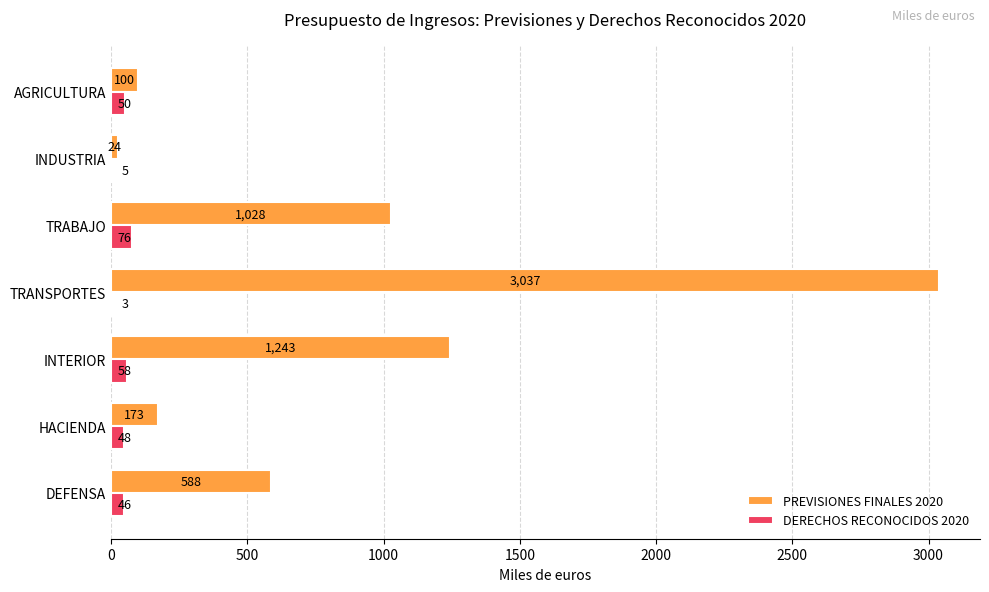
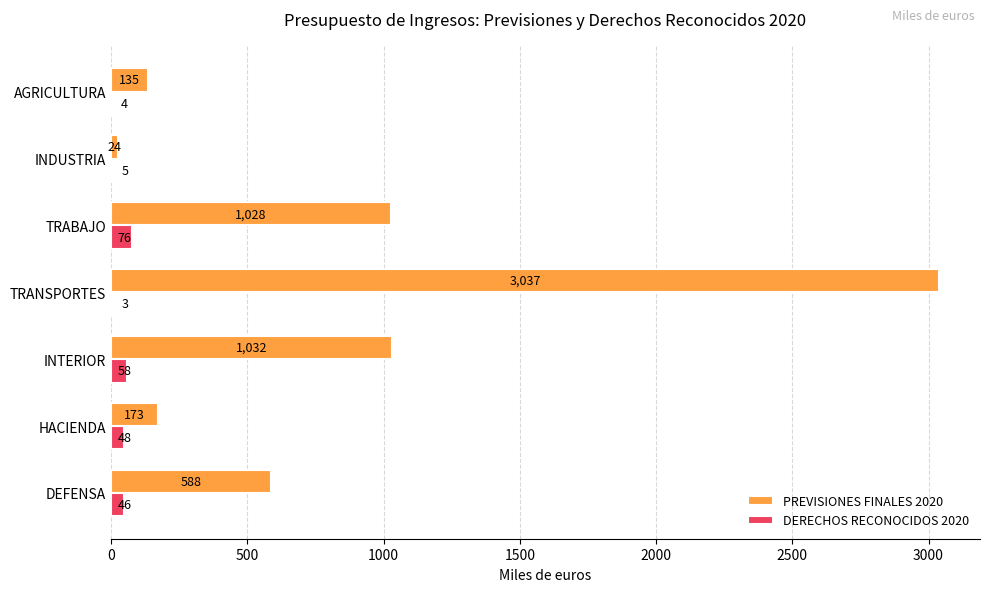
  {
    "PREVISIONES FINALES 2020": {
-     "AGRICULTURA": "100",
+     "AGRICULTURA": "135",
      "INDUSTRIA": "24",
      "TRABAJO": "1,028",
      "TRANSPORTES": "3,037",
-     "INTERIOR": "1,243",
+     "INTERIOR": "1,032",
      "HACIENDA": "173",
      "DEFENSA": "588"
    },
    "DERECHOS RECONOCIDOS 2020": {
-     "AGRICULTURA": "50",
+     "AGRICULTURA": "4",
      "INDUSTRIA": "5",
      "TRABAJO": "76",
      "TRANSPORTES": "3",
      "INTERIOR": "58",
      "HACIENDA": "48",
      "DEFENSA": "46"
    }
  }
